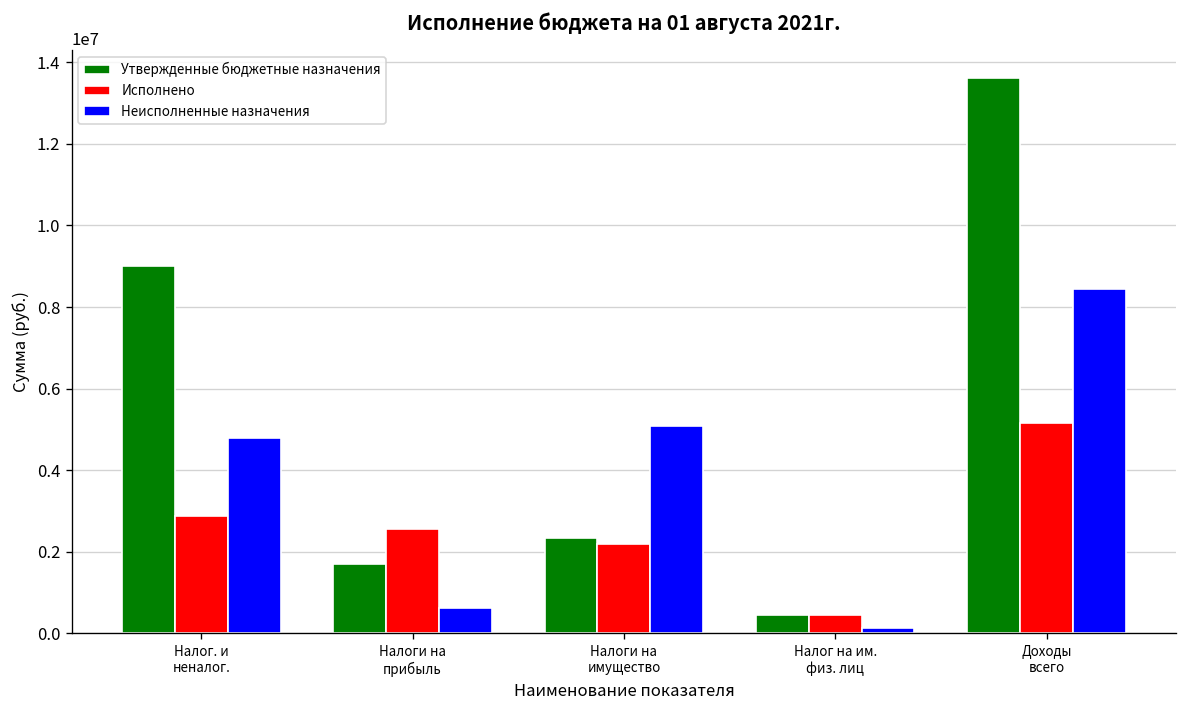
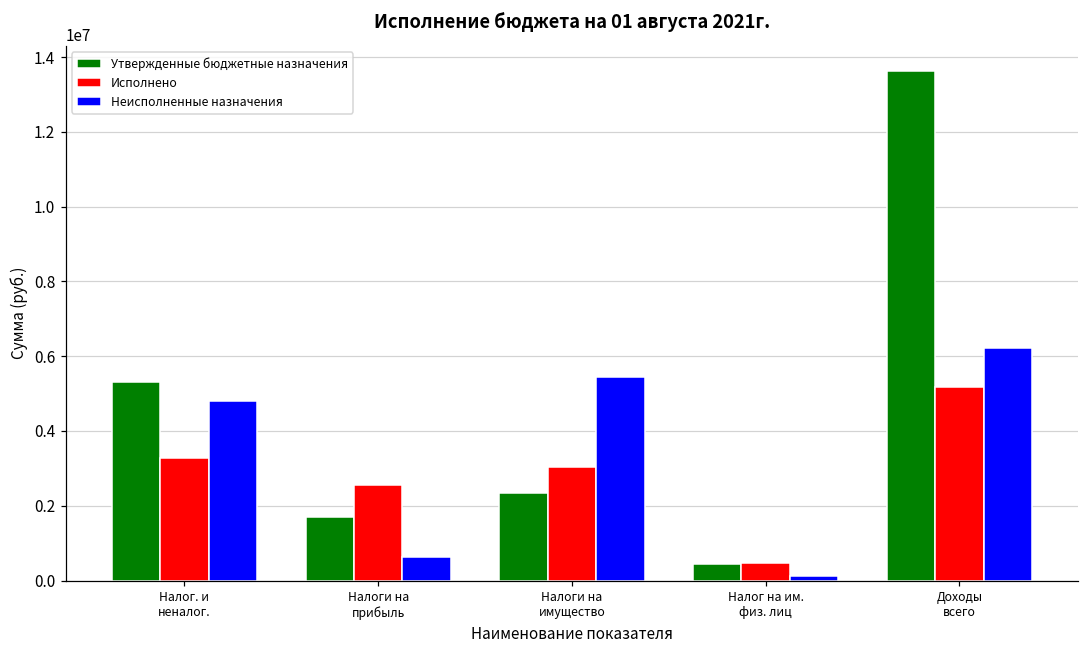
  {
    "Утвержденные бюджетные назначения": {
-     "Налог. и неналог.": 9000000,
+     "Налог. и неналог.": 5300000,
      "Налоги на прибыль": 1700000,
      "Налоги на имущество": 2300000,
      "Налог на им. физ. лиц": 400000,
      "Доходы всего": 13600000
    },
    "Исполнено": {
-     "Налог. и неналог.": 2900000,
+     "Налог. и неналог.": 3300000,
      "Налоги на прибыль": 2500000,
-     "Налоги на имущество": 2200000,
+     "Налоги на имущество": 3000000,
      "Налог на им. физ. лиц": 500000,
      "Доходы всего": 5200000
    },
    "Неисполненные назначения": {
      "Налог. и неналог.": 4800000,
      "Налоги на прибыль": 600000,
-     "Налоги на имущество": 5100000,
+     "Налоги на имущество": 5400000,
      "Налог на им. физ. лиц": 100000,
-     "Доходы всего": 8500000
+     "Доходы всего": 6200000
    }
  }
